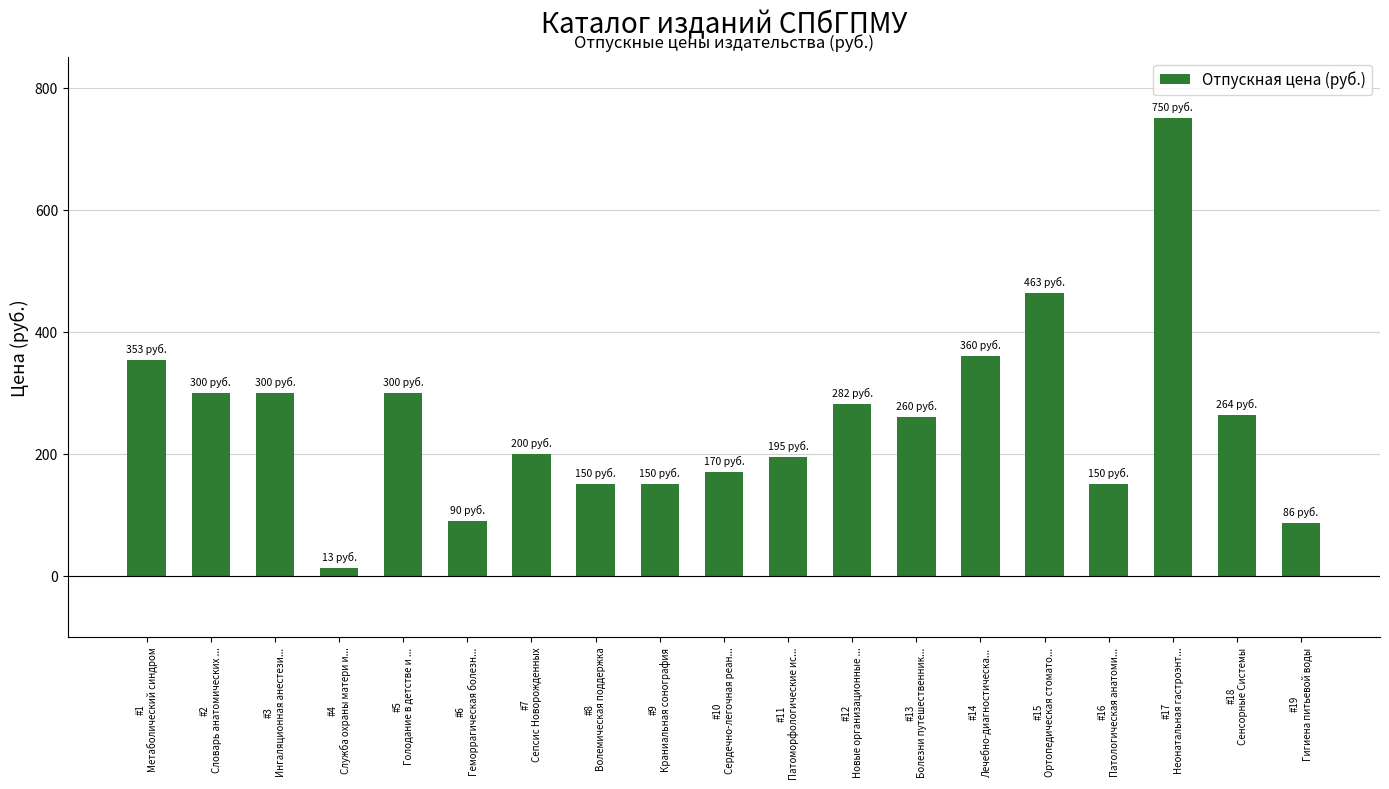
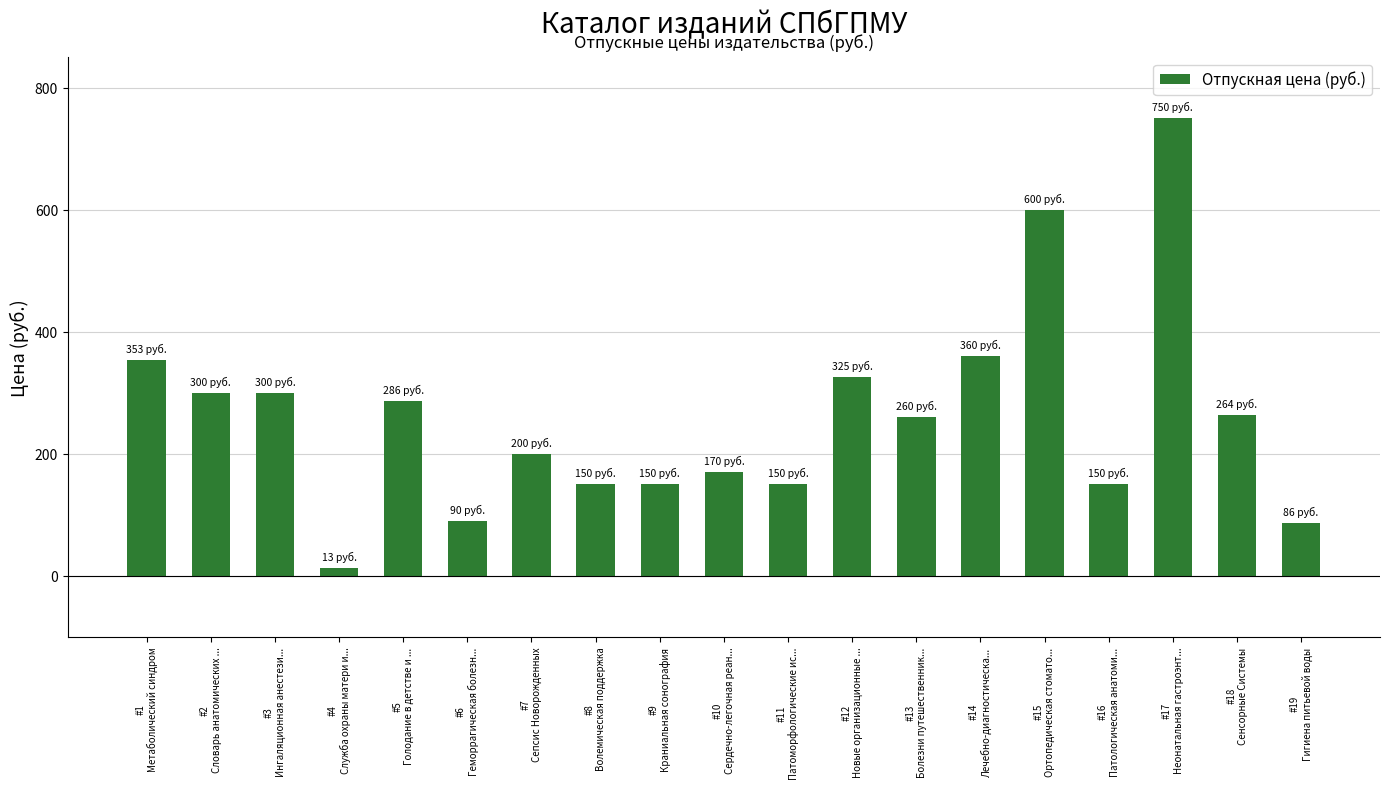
  {
    "#1 Метаболический синдром": 353,
    "#2 Словарь анатомических ...": 300,
    "#3 Ингаляционная анестези...": 300,
    "#4 Служба охраны матери и...": 13,
-   "#5 Голодание в детстве и ...": 300,
+   "#5 Голодание в детстве и ...": 286,
    "#6 Геморрагическая болезн...": 90,
    "#7 Сепсис Новорожденных": 200,
    "#8 Волемическая поддержка": 150,
    "#9 Краниальная сонография": 150,
    "#10 Сердечно-легочная реан...": 170,
-   "#11 Патоморфологические ис...": 195,
-   "#12 Новые организационные ...": 282,
+   "#11 Патоморфологические ис...": 150,
+   "#12 Новые организационные ...": 325,
    "#13 Болезни путешественник...": 260,
    "#14 Лечебно-диагностическа...": 360,
-   "#15 Ортопедическая стомато...": 463,
+   "#15 Ортопедическая стомато...": 600,
    "#16 Патологическая анатоми...": 150,
    "#17 Неонатальная гастроэнт...": 750,
    "#18 Сенсорные Системы": 264,
    "#19 Гигиена питьевой воды": 86
  }
